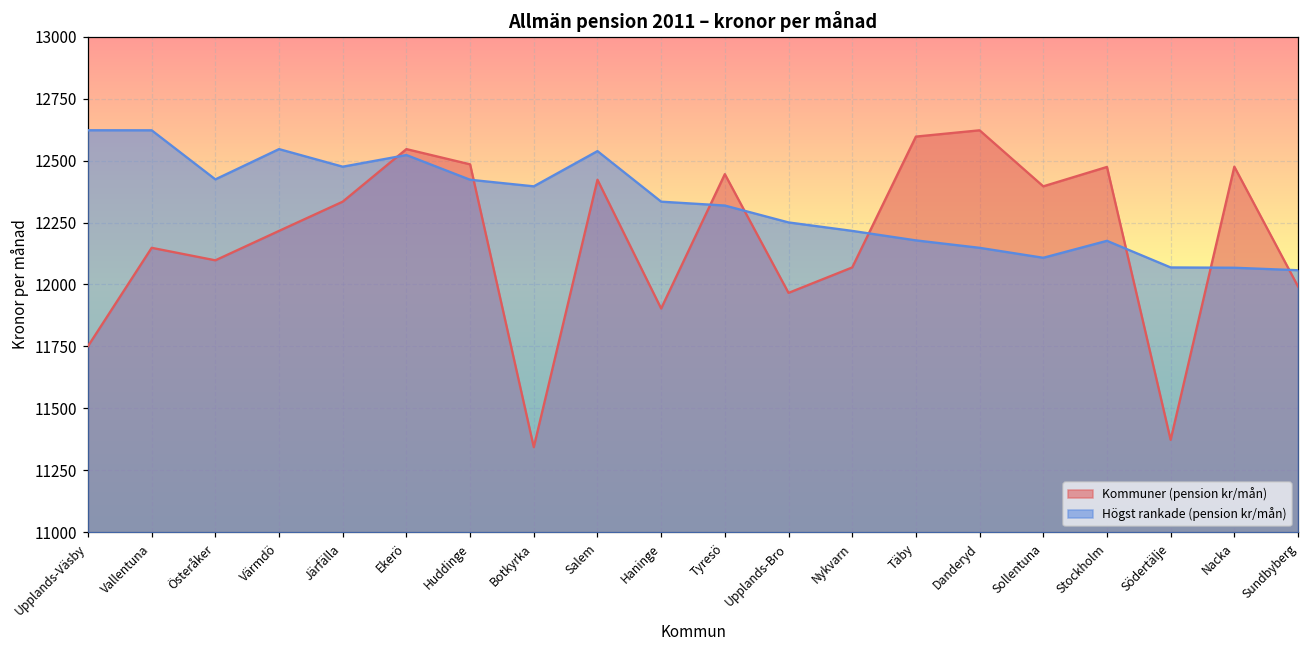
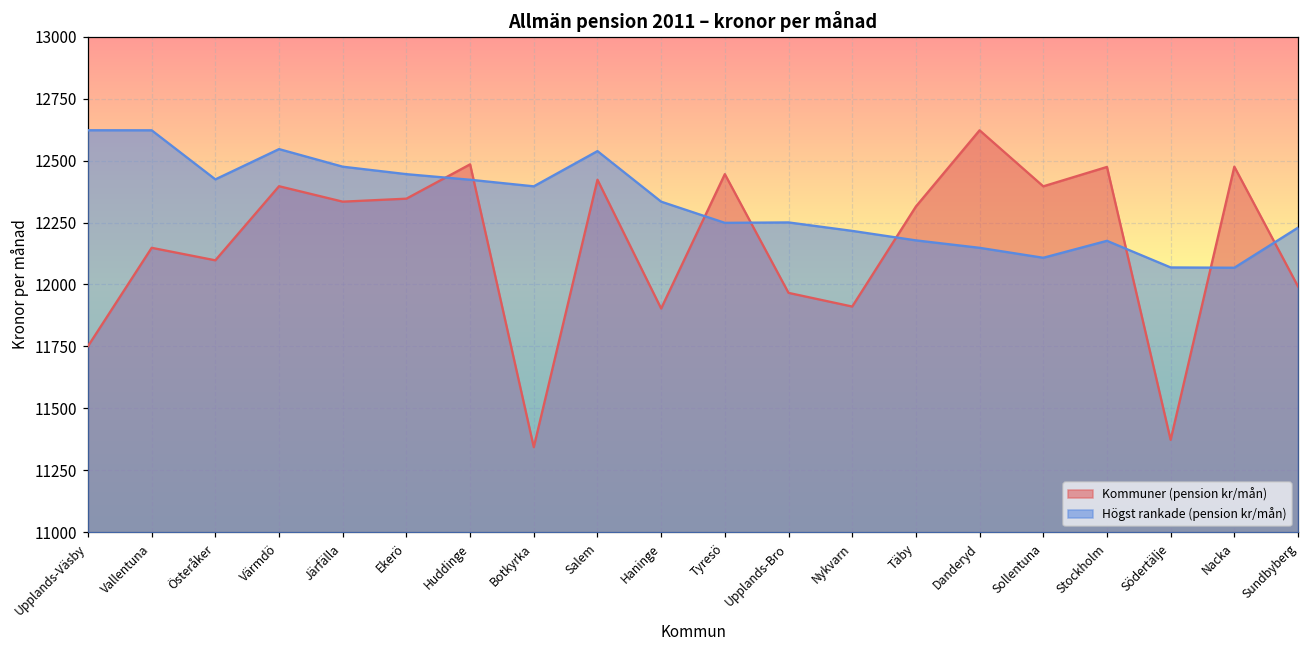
  {
    "Kommuner (pension kr/mån)": {
      "Upplands-Väsby": 11750,
      "Vallentuna": 12150,
      "Österåker": 12100,
-     "Värmdö": 12220,
+     "Värmdö": 12400,
      "Järfälla": 12330,
-     "Ekerö": 12550,
+     "Ekerö": 12350,
      "Huddinge": 12480,
      "Botkyrka": 11340,
      "Salem": 12420,
      "Haninge": 11900,
      "Tyresö": 12450,
      "Upplands-Bro": 11970,
-     "Nykvarn": 12070,
-     "Täby": 12600,
+     "Nykvarn": 11910,
+     "Täby": 12310,
      "Danderyd": 12620,
      "Sollentuna": 12400,
      "Stockholm": 12470,
      "Södertälje": 11370,
      "Nacka": 12480,
      "Sundbyberg": 11990
    },
    "Högst rankade (pension kr/mån)": {
      "Upplands-Väsby": 12620,
      "Vallentuna": 12620,
      "Österåker": 12420,
      "Värmdö": 12550,
      "Järfälla": 12480,
-     "Ekerö": 12520,
+     "Ekerö": 12450,
      "Huddinge": 12420,
      "Botkyrka": 12400,
      "Salem": 12540,
      "Haninge": 12330,
-     "Tyresö": 12320,
+     "Tyresö": 12250,
      "Upplands-Bro": 12250,
      "Nykvarn": 12220,
      "Täby": 12180,
      "Danderyd": 12150,
      "Sollentuna": 12110,
      "Stockholm": 12180,
      "Södertälje": 12070,
      "Nacka": 12070,
-     "Sundbyberg": 12060
+     "Sundbyberg": 12230
    }
  }
